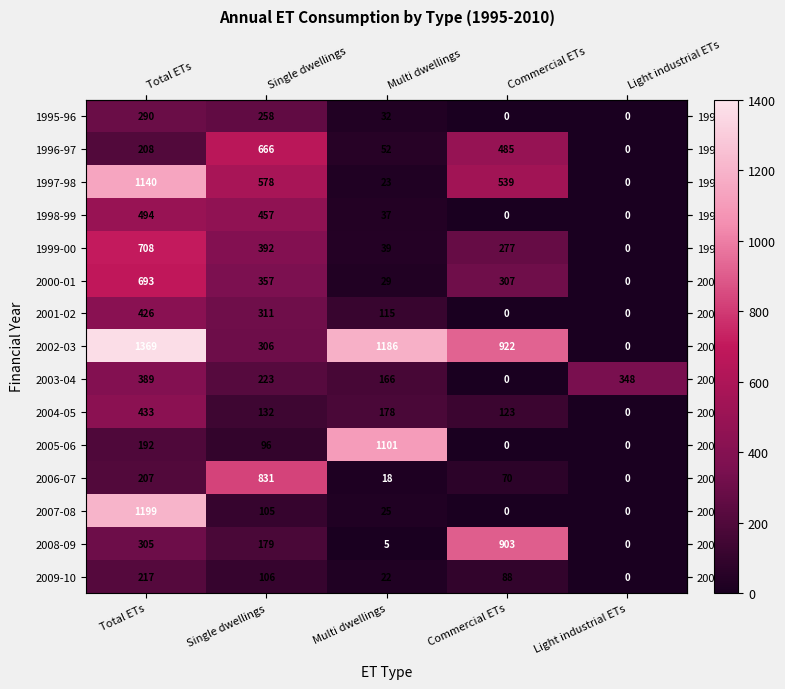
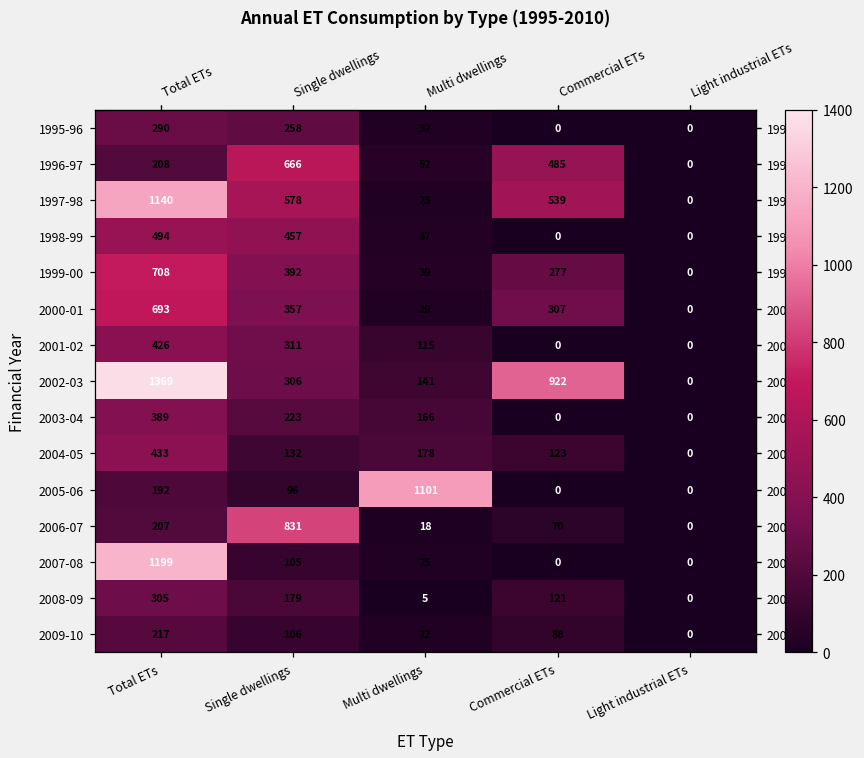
  {
    "1995-96": {
      "Total ETs": 290,
      "Single dwellings": 258,
      "Commercial ETs": 0,
      "Light industrial ETs": 0
    },
    "1996-97": {
      "Total ETs": 208,
      "Single dwellings": 666,
      "Commercial ETs": 485,
      "Light industrial ETs": 0
    },
    "1997-98": {
      "Total ETs": 1140,
      "Single dwellings": 578,
      "Commercial ETs": 539,
      "Light industrial ETs": 0
    },
    "1998-99": {
      "Total ETs": 494,
      "Single dwellings": 457,
      "Commercial ETs": 0,
      "Light industrial ETs": 0
    },
    "1999-00": {
      "Total ETs": 708,
      "Single dwellings": 392,
      "Commercial ETs": 277,
      "Light industrial ETs": 0
    },
    "2000-01": {
      "Total ETs": 693,
      "Single dwellings": 357,
      "Commercial ETs": 307,
      "Light industrial ETs": 0
    },
    "2001-02": {
      "Total ETs": 426,
      "Single dwellings": 311,
      "Multi dwellings": 115,
      "Commercial ETs": 0,
      "Light industrial ETs": 0
    },
    "2002-03": {
      "Single dwellings": 306,
-     "Multi dwellings": 1186,
+     "Multi dwellings": 141,
      "Commercial ETs": 922,
      "Light industrial ETs": 0
    },
    "2003-04": {
      "Total ETs": 389,
      "Single dwellings": 223,
      "Multi dwellings": 166,
      "Commercial ETs": 0,
-     "Light industrial ETs": 348
+     "Light industrial ETs": 0
    },
    "2004-05": {
      "Total ETs": 433,
      "Single dwellings": 132,
      "Multi dwellings": 178,
      "Commercial ETs": 123,
      "Light industrial ETs": 0
    },
    "2005-06": {
      "Total ETs": 192,
      "Single dwellings": 96,
      "Multi dwellings": 1101,
      "Commercial ETs": 0,
      "Light industrial ETs": 0
    },
    "2006-07": {
      "Total ETs": 207,
      "Single dwellings": 831,
      "Multi dwellings": 18,
      "Light industrial ETs": 0
    },
    "2007-08": {
      "Total ETs": 1199,
      "Single dwellings": 105,
      "Commercial ETs": 0,
      "Light industrial ETs": 0
    },
    "2008-09": {
      "Total ETs": 305,
      "Single dwellings": 179,
      "Multi dwellings": 5,
-     "Commercial ETs": 903,
+     "Commercial ETs": 121,
      "Light industrial ETs": 0
    },
    "2009-10": {
      "Total ETs": 217,
      "Single dwellings": 106,
      "Light industrial ETs": 0
    }
  }
